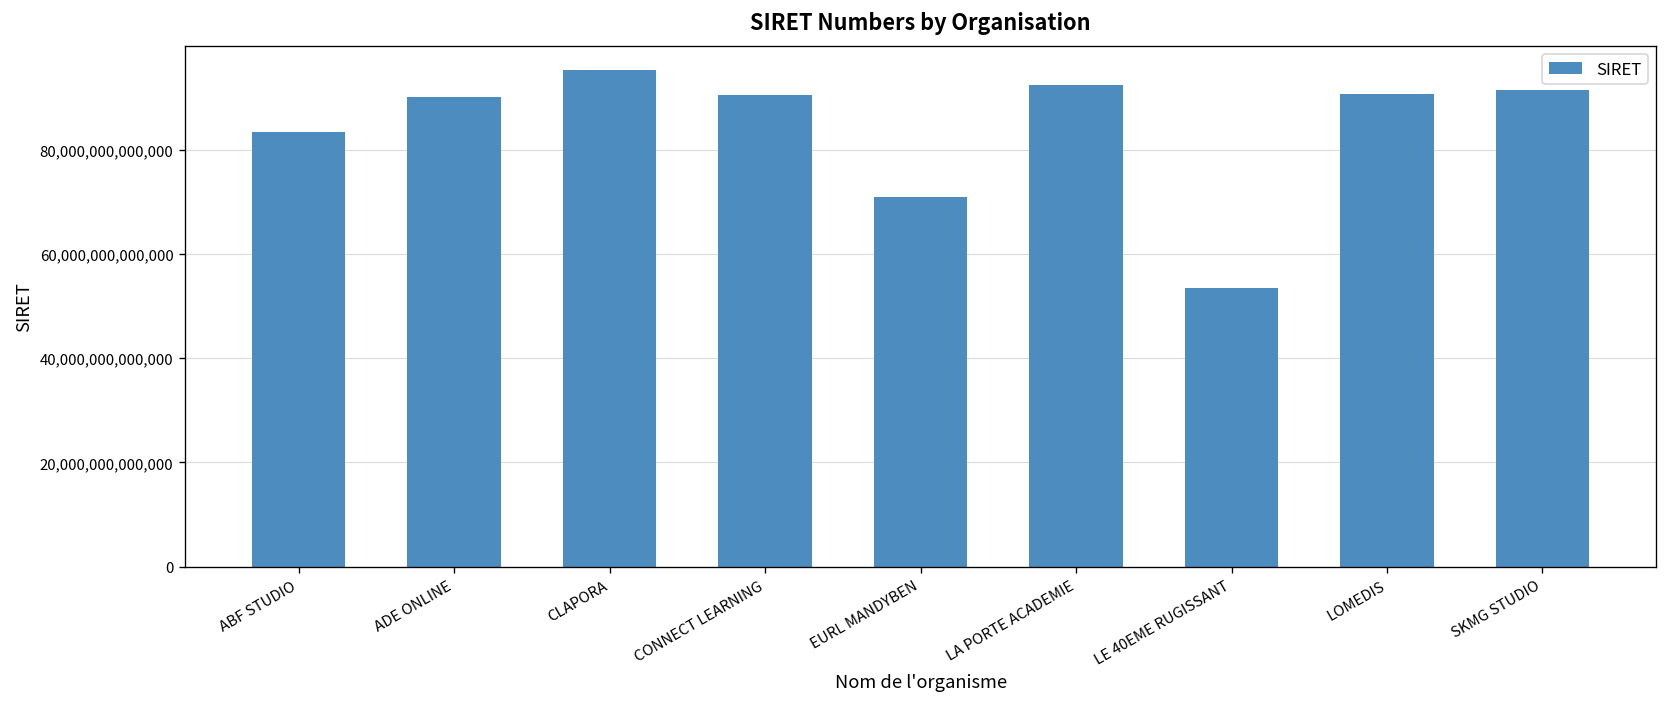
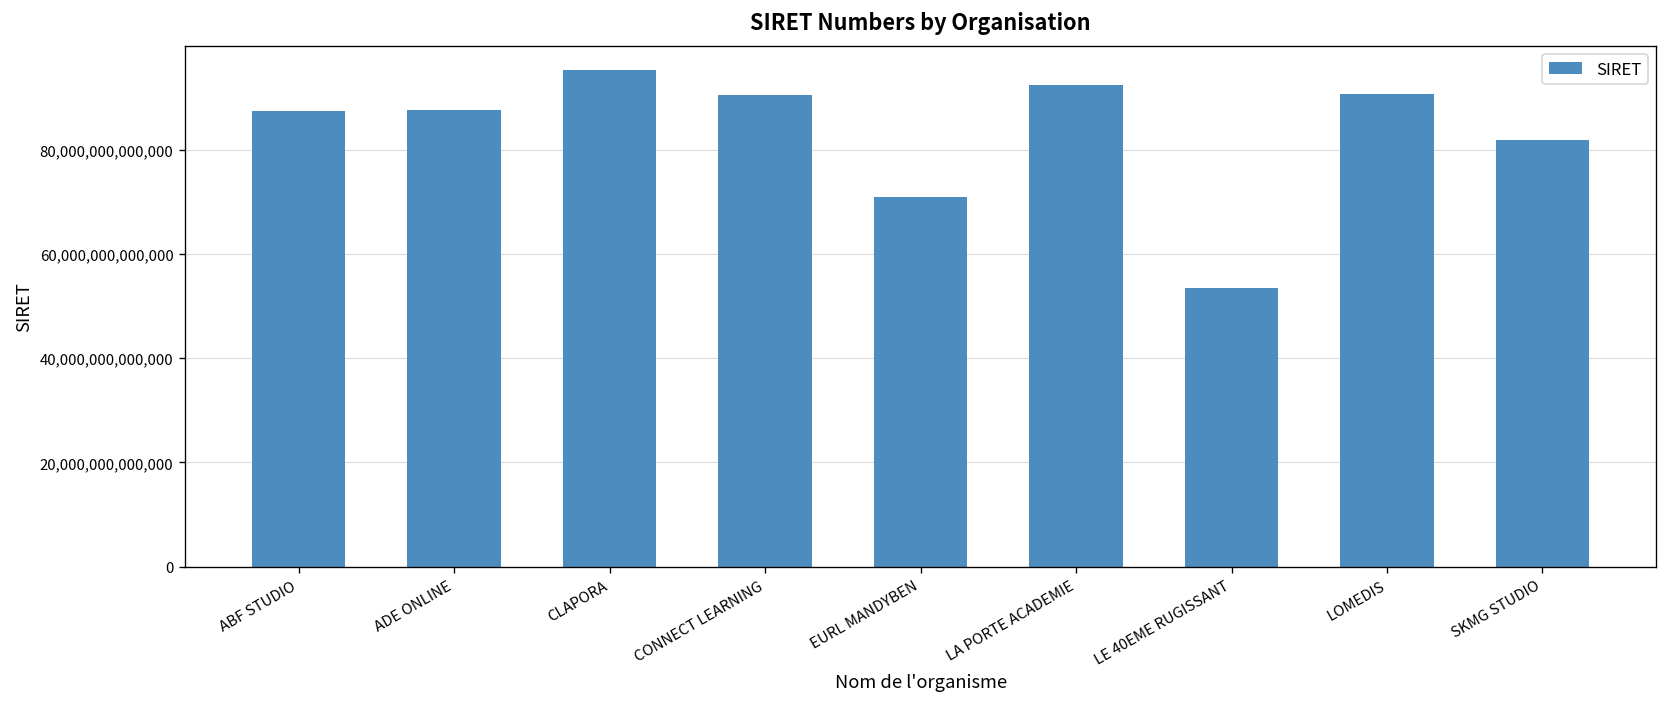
  {
-   "ABF STUDIO": "83,000,000,000,000",
-   "ADE ONLINE": "90,000,000,000,000",
+   "ABF STUDIO": "87,000,000,000,000",
+   "ADE ONLINE": "88,000,000,000,000",
    "CLAPORA": "95,000,000,000,000",
    "CONNECT LEARNING": "90,000,000,000,000",
    "EURL MANDYBEN": "71,000,000,000,000",
    "LA PORTE ACADEMIE": "92,000,000,000,000",
    "LE 40EME RUGISSANT": "53,000,000,000,000",
    "LOMEDIS": "91,000,000,000,000",
-   "SKMG STUDIO": "91,000,000,000,000"
+   "SKMG STUDIO": "82,000,000,000,000"
  }
